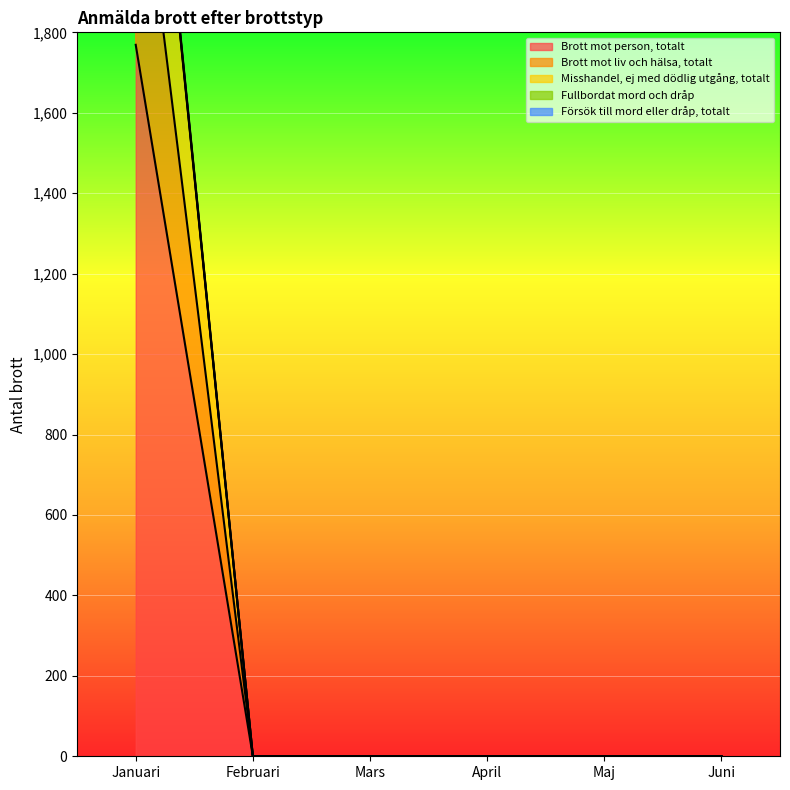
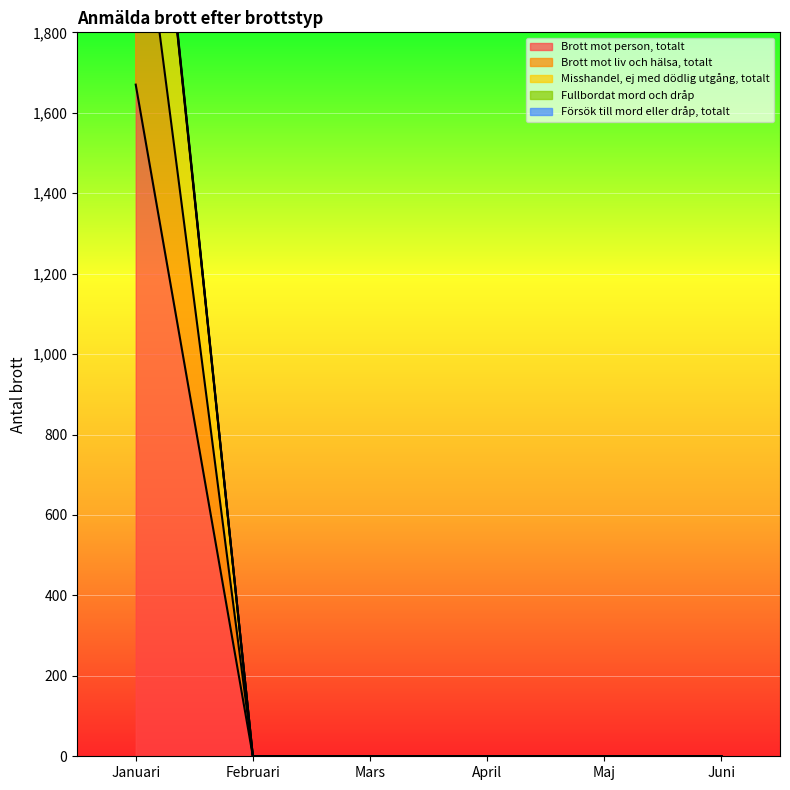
  {
    "Brott mot person, totalt": {
-     "Januari": "1,770"
+     "Januari": "1,670"
    }
  }
